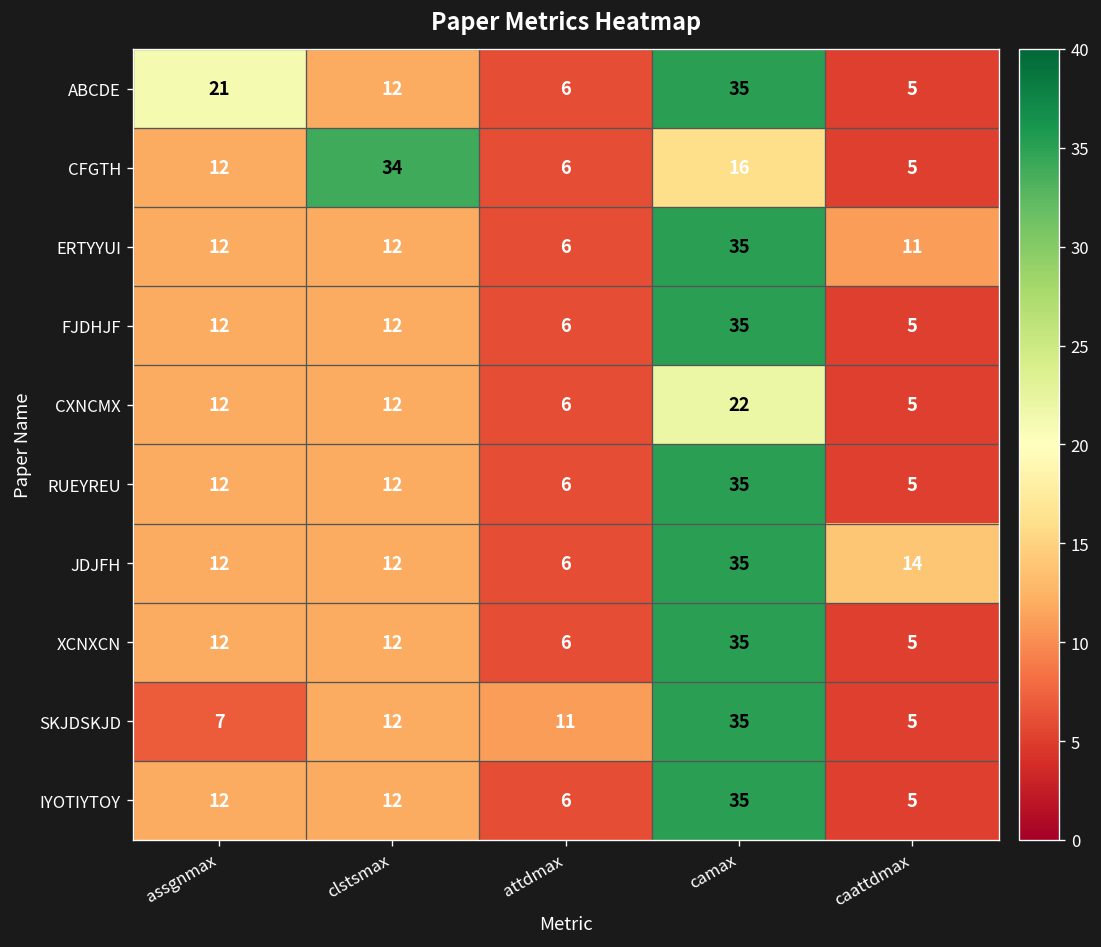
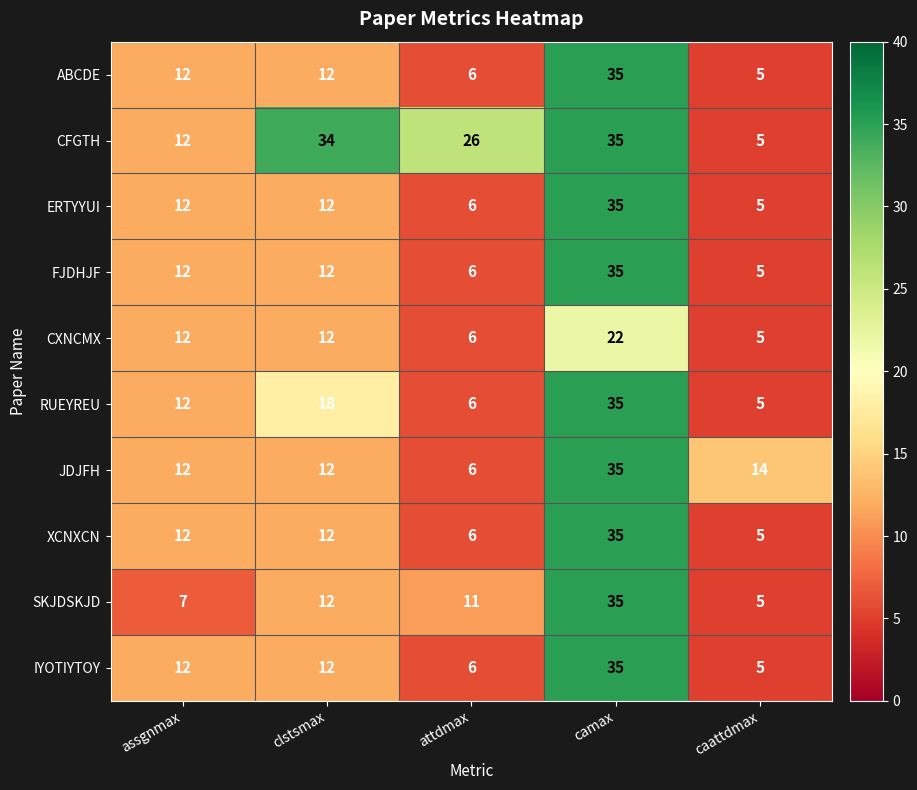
  {
    "ABCDE": {
-     "assgnmax": 21,
+     "assgnmax": 12,
      "clstsmax": 12,
      "attdmax": 6,
      "camax": 35,
      "caattdmax": 5
    },
    "CFGTH": {
      "assgnmax": 12,
      "clstsmax": 34,
-     "attdmax": 6,
-     "camax": 16,
+     "attdmax": 26,
+     "camax": 35,
      "caattdmax": 5
    },
    "ERTYYUI": {
      "assgnmax": 12,
      "clstsmax": 12,
      "attdmax": 6,
      "camax": 35,
-     "caattdmax": 11
+     "caattdmax": 5
    },
    "FJDHJF": {
      "assgnmax": 12,
      "clstsmax": 12,
      "attdmax": 6,
      "camax": 35,
      "caattdmax": 5
    },
    "CXNCMX": {
      "assgnmax": 12,
      "clstsmax": 12,
      "attdmax": 6,
      "camax": 22,
      "caattdmax": 5
    },
    "RUEYREU": {
      "assgnmax": 12,
-     "clstsmax": 12,
+     "clstsmax": 18,
      "attdmax": 6,
      "camax": 35,
      "caattdmax": 5
    },
    "JDJFH": {
      "assgnmax": 12,
      "clstsmax": 12,
      "attdmax": 6,
      "camax": 35,
      "caattdmax": 14
    },
    "XCNXCN": {
      "assgnmax": 12,
      "clstsmax": 12,
      "attdmax": 6,
      "camax": 35,
      "caattdmax": 5
    },
    "SKJDSKJD": {
      "assgnmax": 7,
      "clstsmax": 12,
      "attdmax": 11,
      "camax": 35,
      "caattdmax": 5
    },
    "IYOTIYTOY": {
      "assgnmax": 12,
      "clstsmax": 12,
      "attdmax": 6,
      "camax": 35,
      "caattdmax": 5
    }
  }
